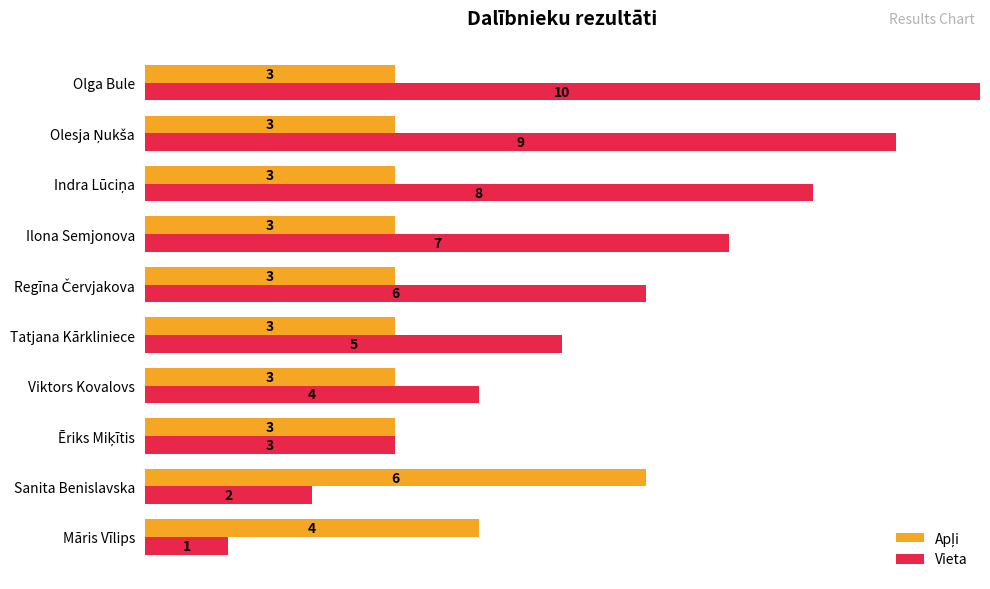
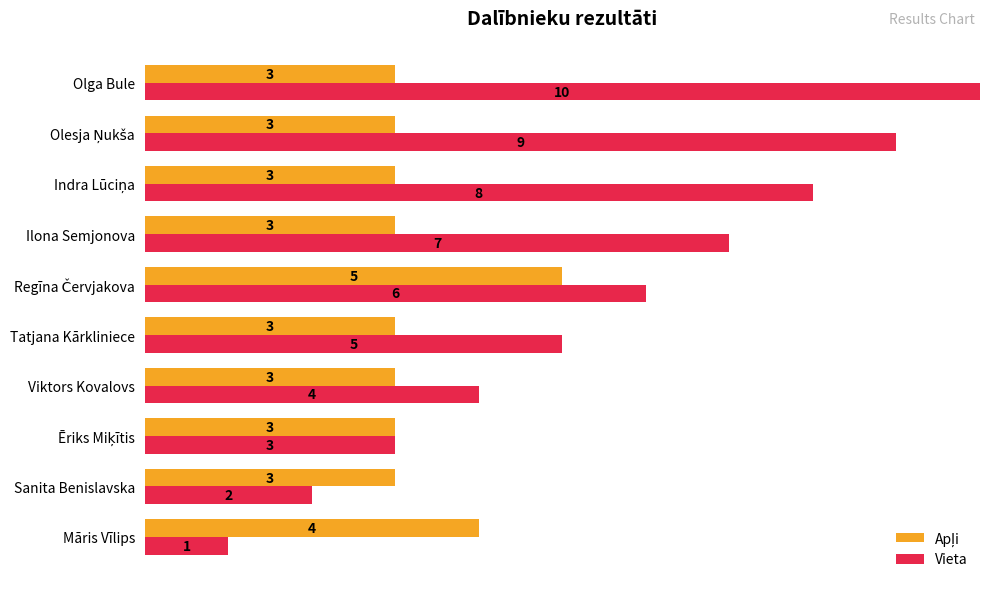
  {
    "Apļi": {
      "Olga Bule": 3,
      "Olesja Ņukša": 3,
      "Indra Lūciņa": 3,
      "Ilona Semjonova": 3,
-     "Regīna Červjakova": 3,
+     "Regīna Červjakova": 5,
      "Tatjana Kārkliniece": 3,
      "Viktors Kovalovs": 3,
      "Ēriks Miķītis": 3,
-     "Sanita Benislavska": 6,
+     "Sanita Benislavska": 3,
      "Māris Vīlips": 4
    },
    "Vieta": {
      "Olga Bule": 10,
      "Olesja Ņukša": 9,
      "Indra Lūciņa": 8,
      "Ilona Semjonova": 7,
      "Regīna Červjakova": 6,
      "Tatjana Kārkliniece": 5,
      "Viktors Kovalovs": 4,
      "Ēriks Miķītis": 3,
      "Sanita Benislavska": 2,
      "Māris Vīlips": 1
    }
  }
